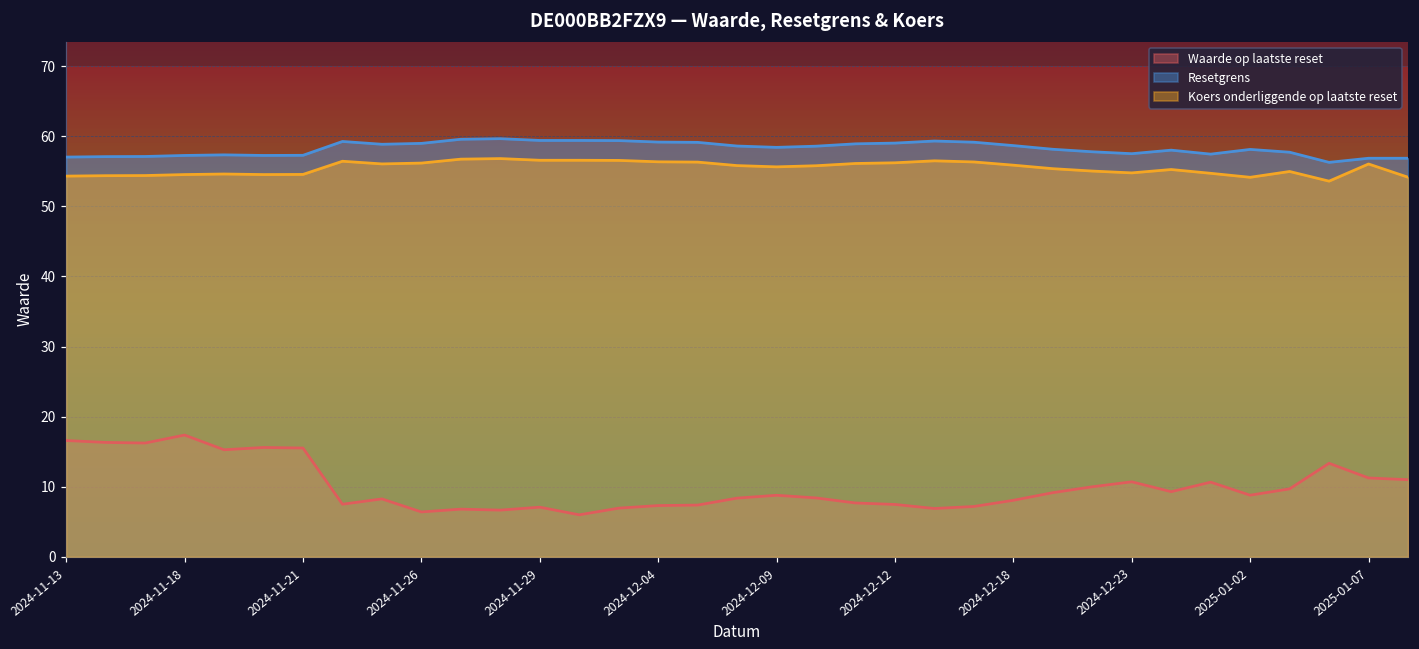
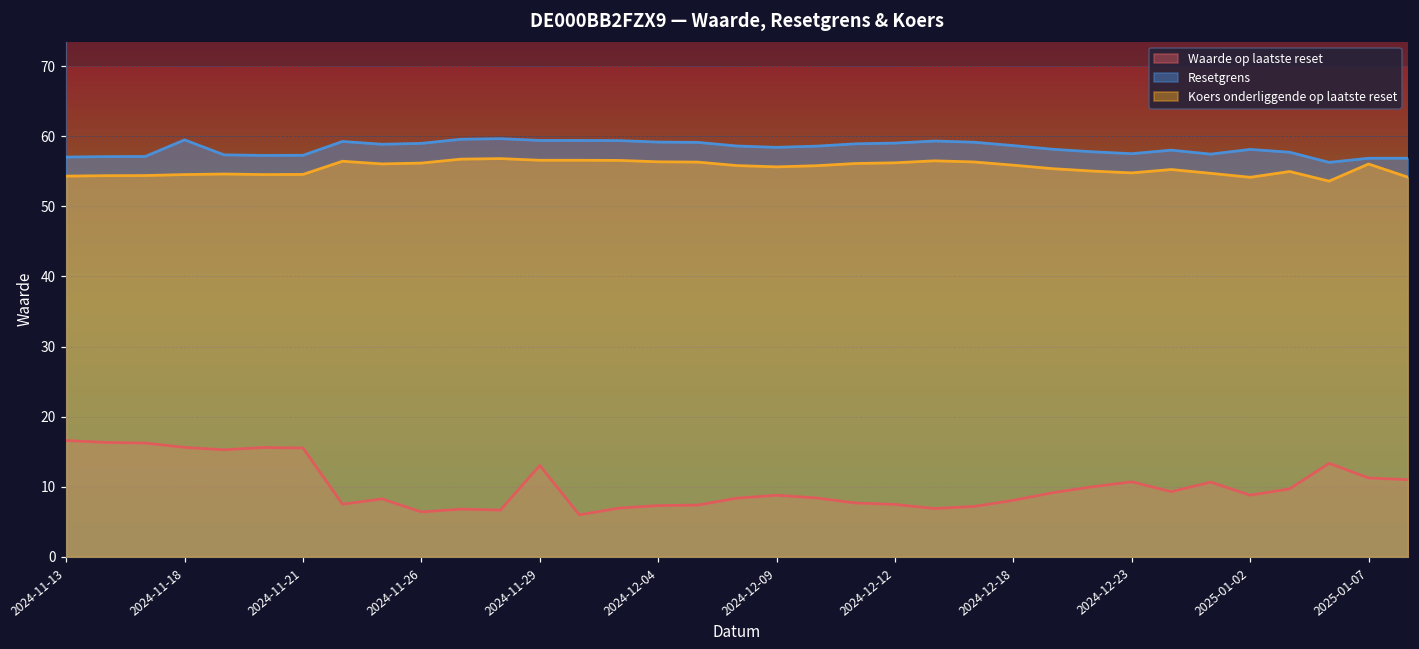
  {
    "Waarde op laatste reset": {
      "2024-11-13": 17,
-     "2024-11-18": 17,
+     "2024-11-18": 16,
      "2024-11-21": 16,
      "2024-11-26": 6,
-     "2024-11-29": 7,
+     "2024-11-29": 13,
      "2024-12-04": 7,
      "2024-12-09": 9,
      "2024-12-12": 7,
      "2024-12-18": 8,
      "2024-12-23": 11,
      "2025-01-02": 9,
      "2025-01-07": 11
    },
    "Resetgrens": {
      "2024-11-13": 57,
-     "2024-11-18": 57,
+     "2024-11-18": 59,
      "2024-11-21": 57,
      "2024-11-26": 59,
      "2024-11-29": 59,
      "2024-12-04": 59,
      "2024-12-09": 58,
      "2024-12-12": 59,
      "2024-12-18": 59,
      "2024-12-23": 58,
      "2025-01-02": 58,
      "2025-01-07": 57
    },
    "Koers onderliggende op laatste reset": {
      "2024-11-13": 54,
      "2024-11-18": 55,
      "2024-11-21": 55,
      "2024-11-26": 56,
      "2024-11-29": 57,
      "2024-12-04": 56,
      "2024-12-09": 56,
      "2024-12-12": 56,
      "2024-12-18": 56,
      "2024-12-23": 55,
      "2025-01-02": 54,
      "2025-01-07": 56
    }
  }
